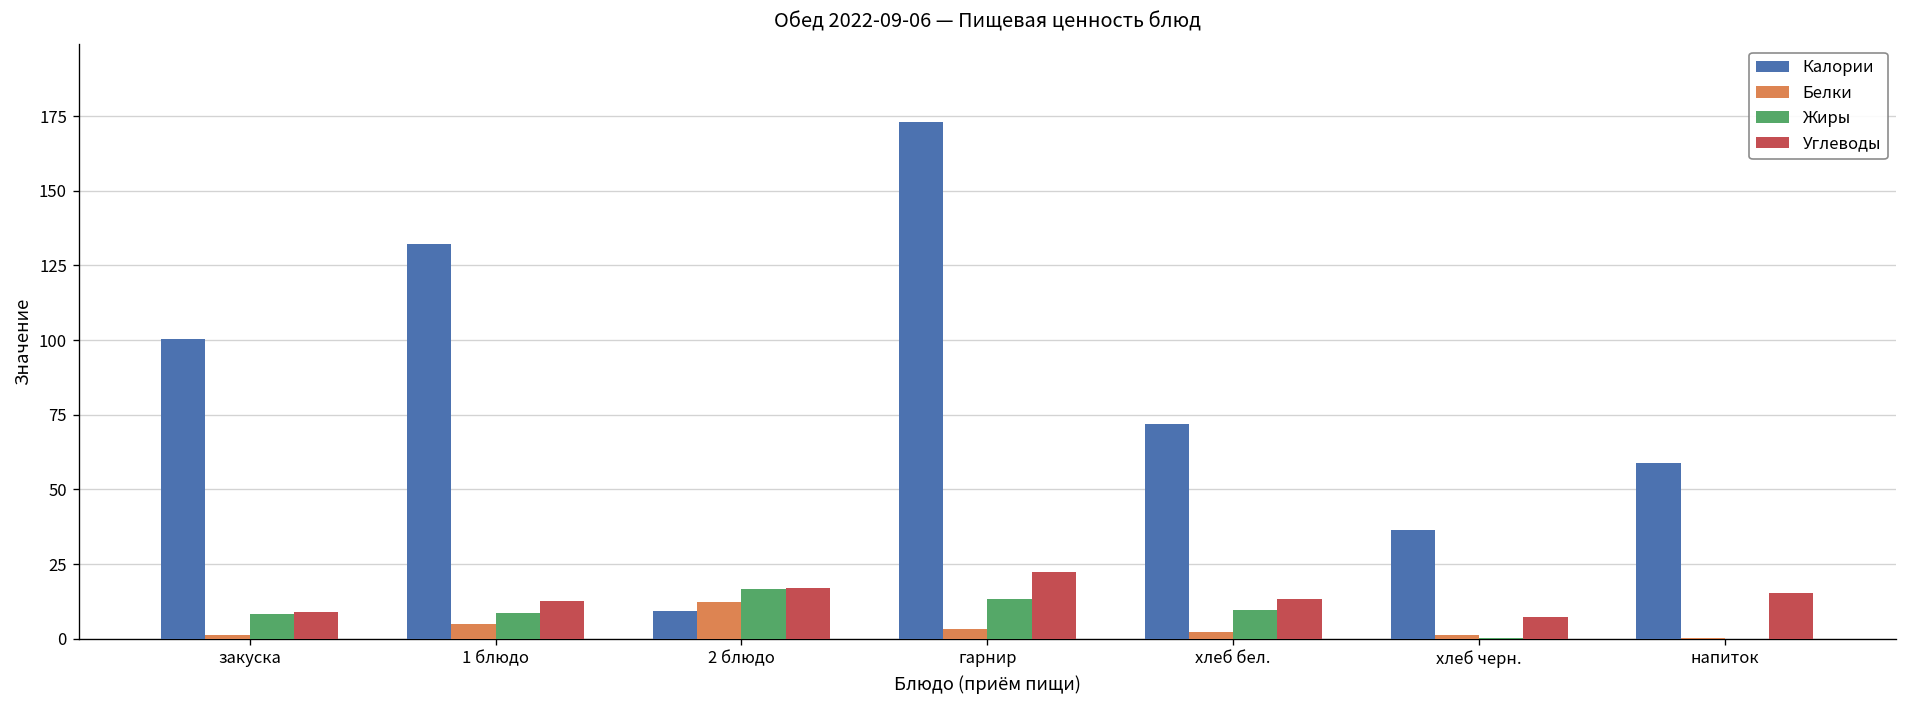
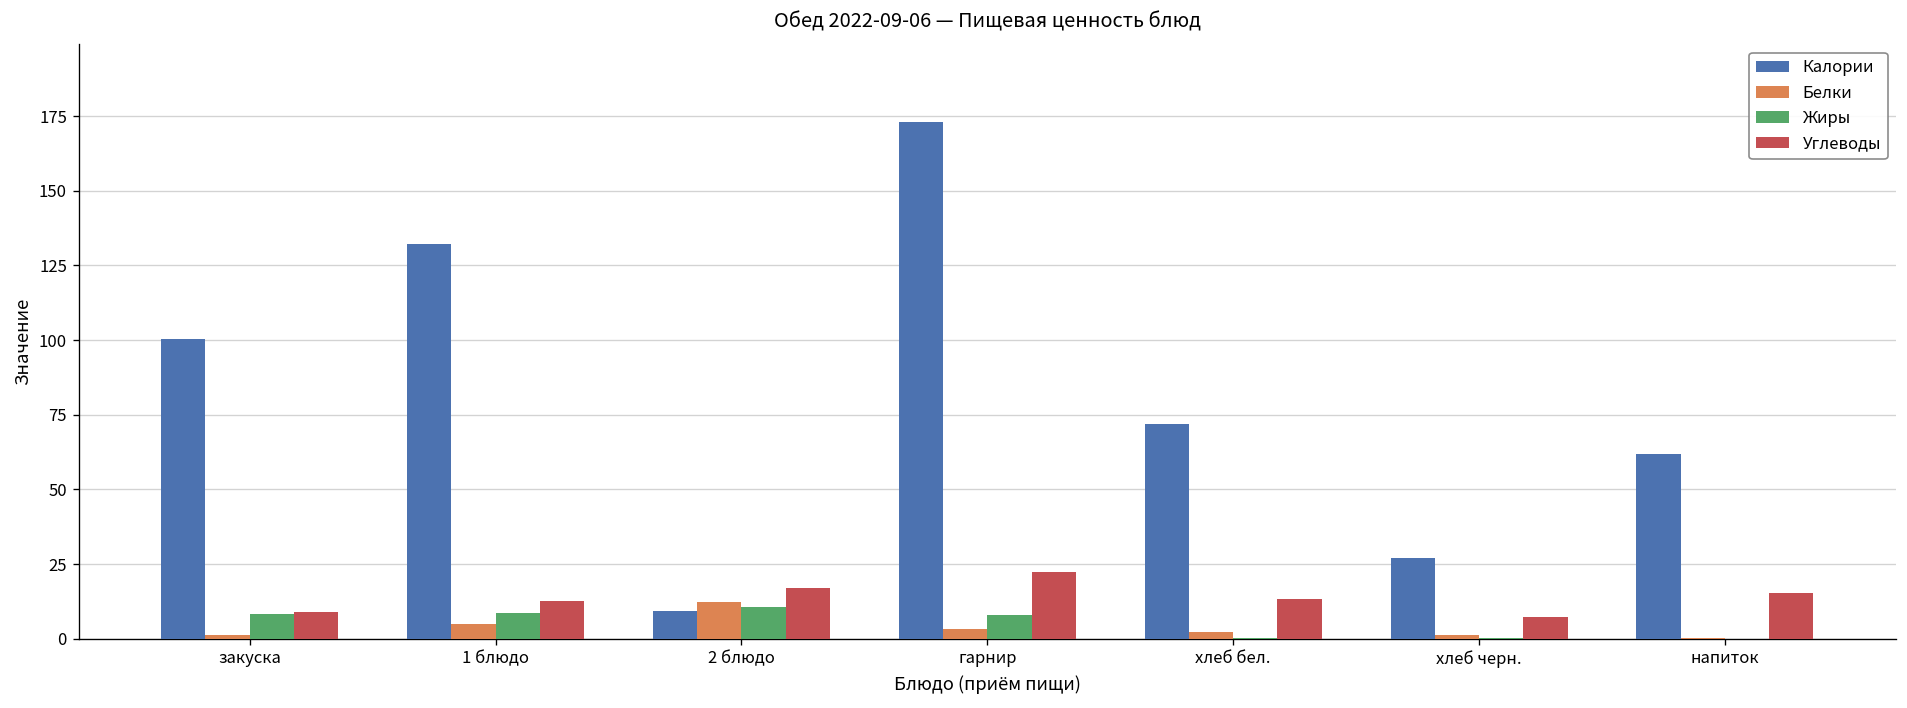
  {
    "Калории": {
      "закуска": 100,
      "1 блюдо": 132,
      "2 блюдо": 9,
      "гарнир": 173,
      "хлеб бел.": 72,
-     "хлеб черн.": 36,
-     "напиток": 59
+     "хлеб черн.": 27,
+     "напиток": 62
    },
    "Жиры": {
      "закуска": 8,
      "1 блюдо": 9,
-     "2 блюдо": 17,
-     "гарнир": 13,
-     "хлеб бел.": 10,
+     "2 блюдо": 11,
+     "гарнир": 8,
+     "хлеб бел.": 0,
      "напиток": 0
    }
  }
